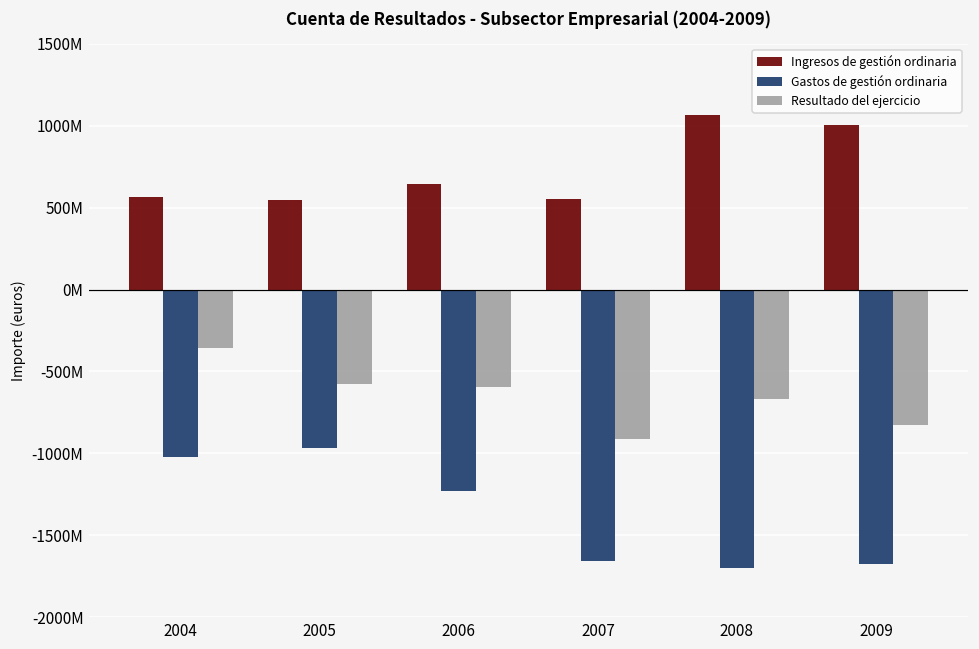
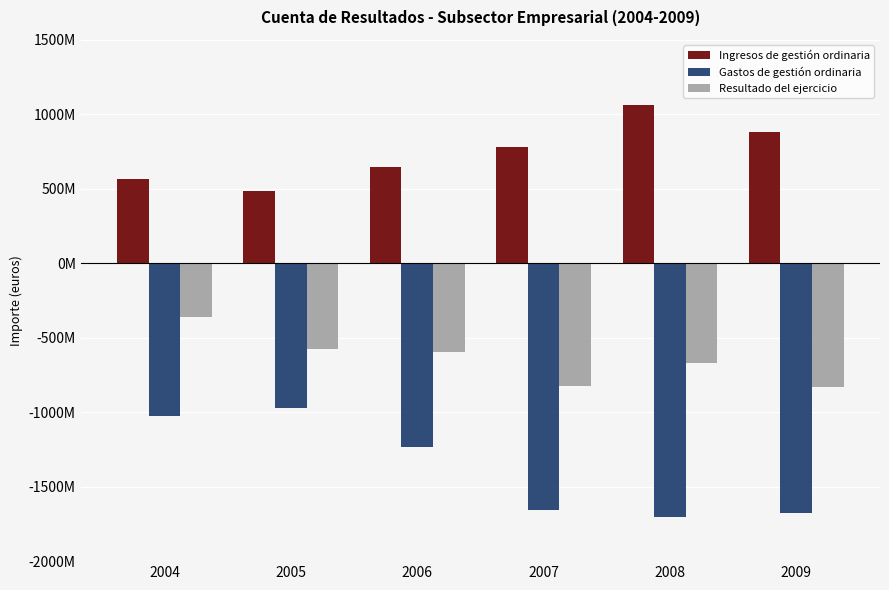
  {
    "Ingresos de gestión ordinaria": {
      "2004": 570000000,
-     "2005": 550000000,
+     "2005": 490000000,
      "2006": 650000000,
-     "2007": 550000000,
+     "2007": 780000000,
      "2008": 1060000000,
-     "2009": 1000000000
+     "2009": 880000000
    },
    "Gastos de gestión ordinaria": {
      "2004": -1020000000,
      "2005": -970000000,
      "2006": -1230000000,
      "2007": -1660000000,
      "2008": -1700000000,
      "2009": -1680000000
    },
    "Resultado del ejercicio": {
      "2004": -360000000,
      "2005": -580000000,
      "2006": -590000000,
-     "2007": -910000000,
+     "2007": -820000000,
      "2008": -670000000,
      "2009": -830000000
    }
  }
